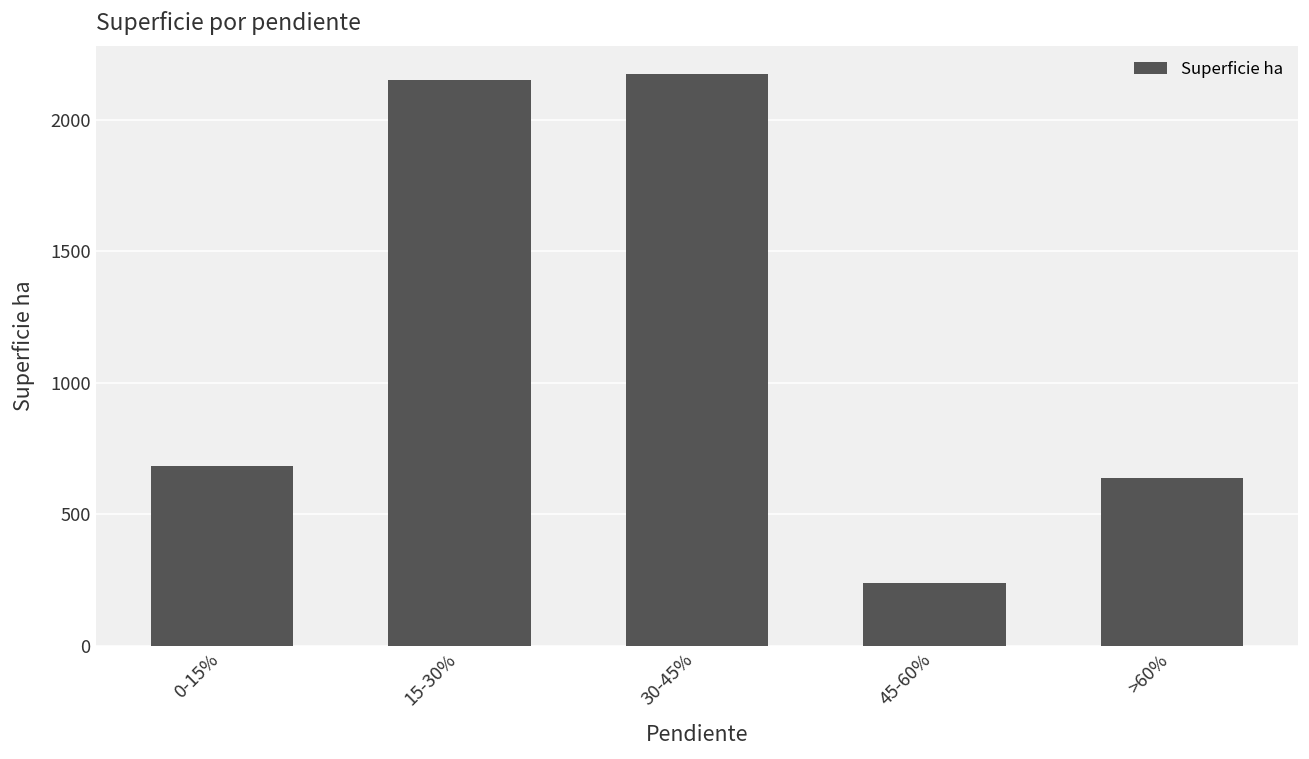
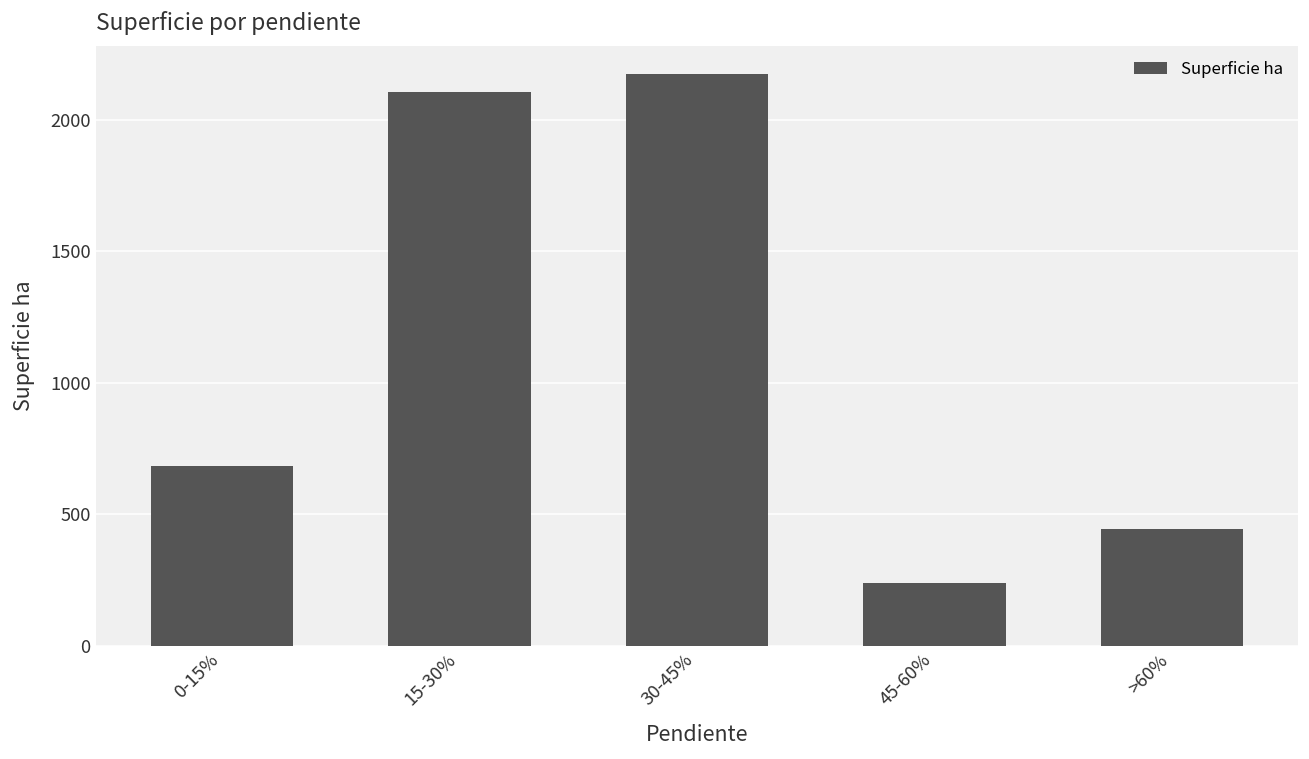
  {
    "0-15%": 680,
-   "15-30%": 2150,
+   "15-30%": 2100,
    "30-45%": 2170,
    "45-60%": 240,
-   ">60%": 640
+   ">60%": 450
  }
